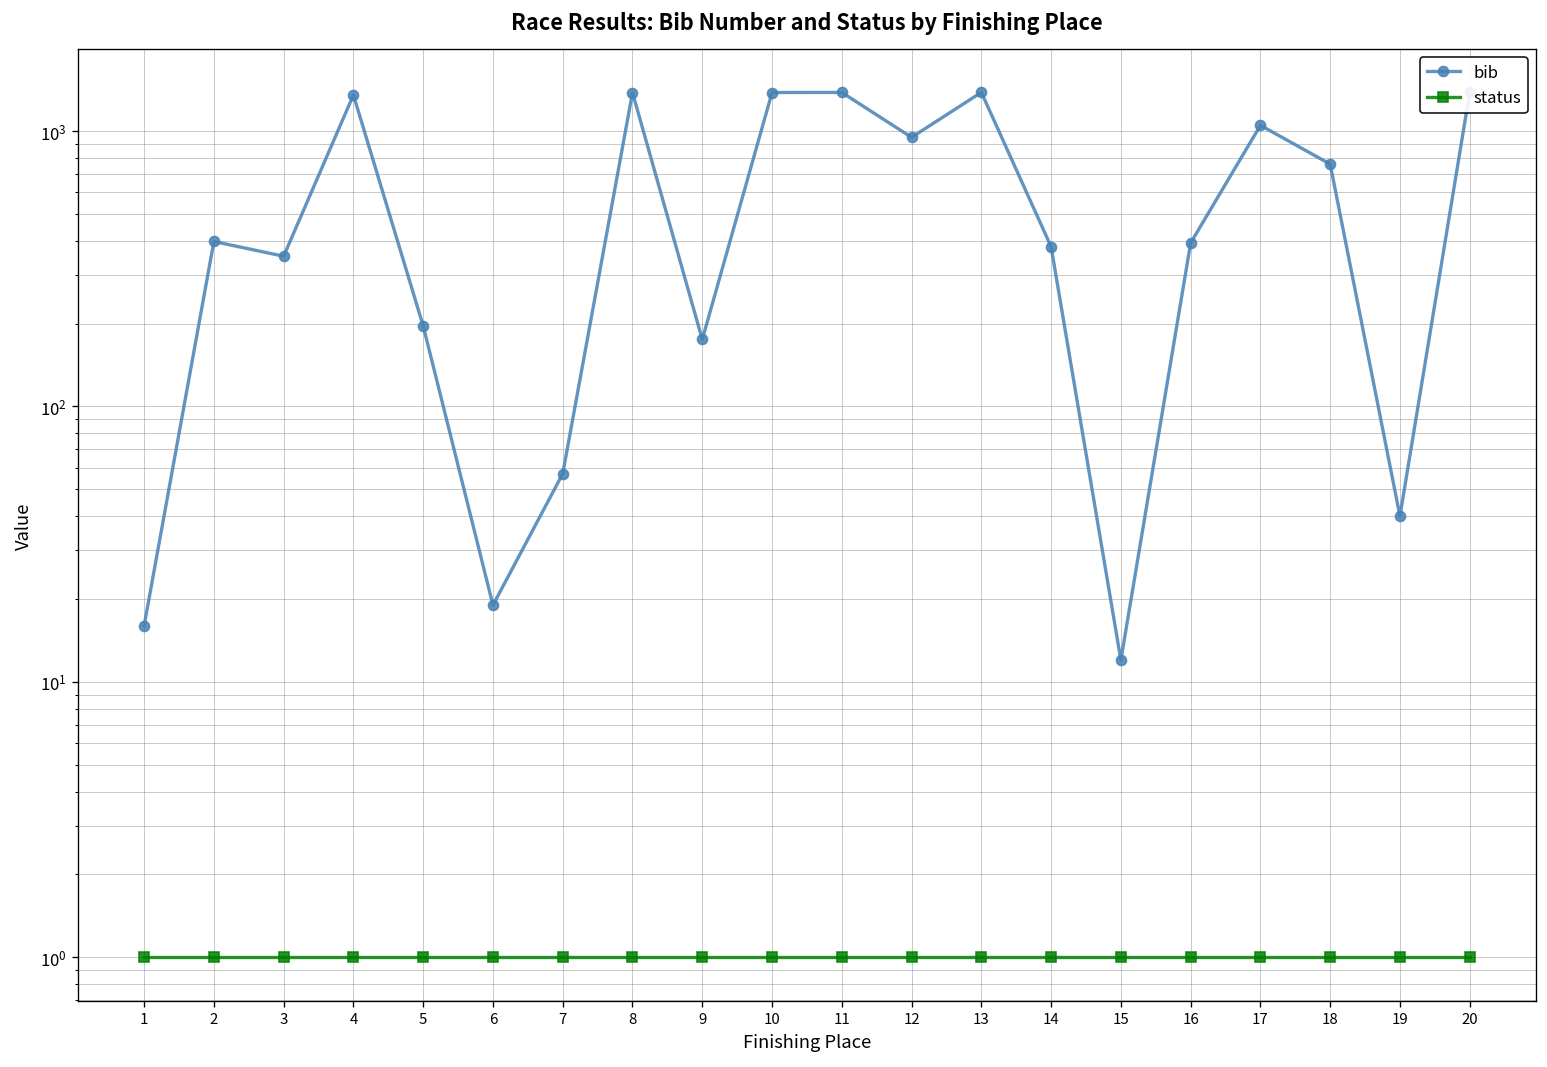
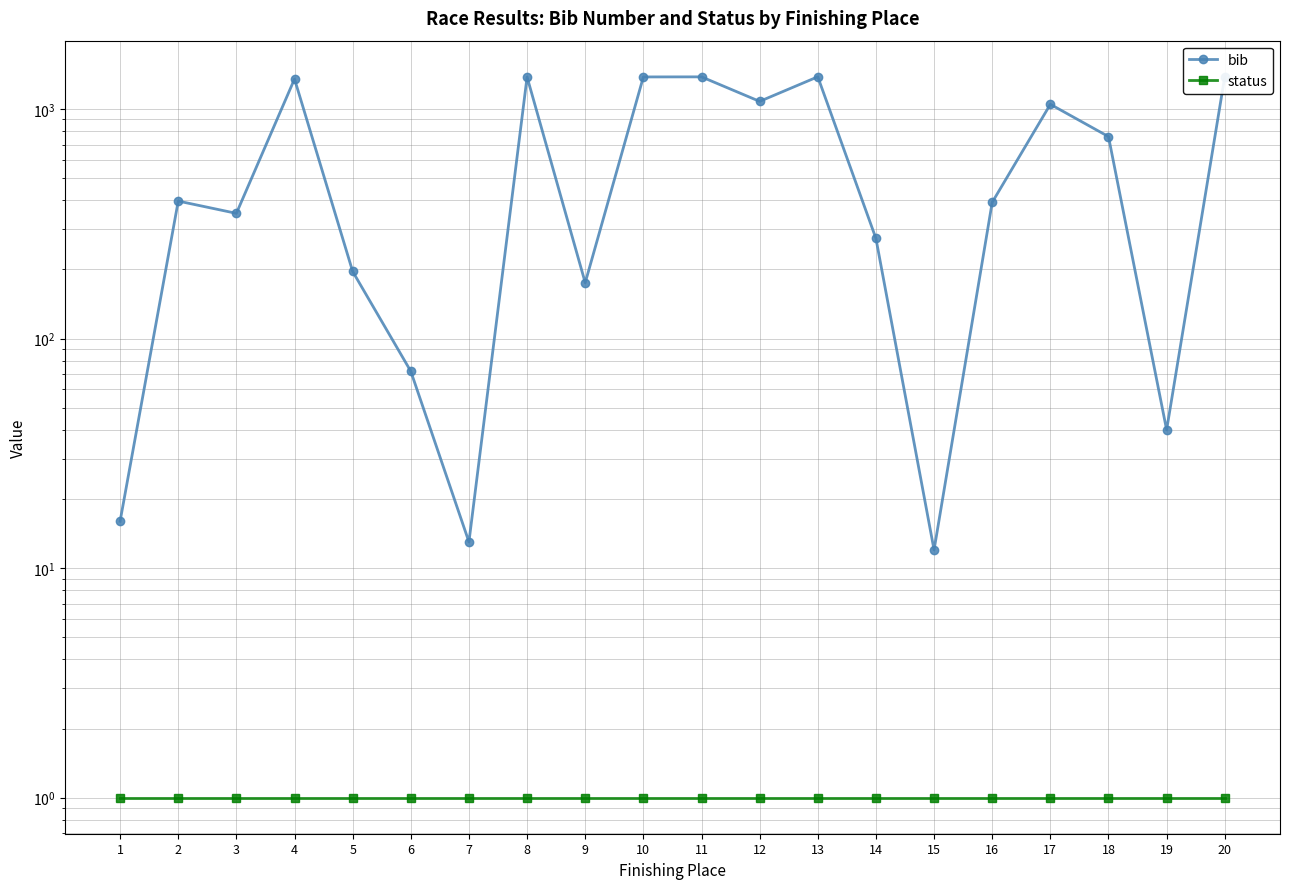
  {
    "bib": {
      "1": 16,
      "2": 400,
      "3": 350,
      "4": 1400,
      "5": 200,
-     "6": 19,
-     "7": 57,
+     "6": 72,
+     "7": 13,
      "8": 1400,
      "9": 180,
      "10": 1400,
      "11": 1400,
-     "12": 950,
+     "12": 1100,
      "13": 1400,
-     "14": 380,
+     "14": 270,
      "15": 12,
      "16": 390,
      "17": 1000,
      "18": 760,
      "19": 40
    },
    "status": {
      "1": 1,
      "2": 1,
      "3": 1,
      "4": 1,
      "5": 1,
      "6": 1,
      "7": 1,
      "8": 1,
      "9": 1,
      "10": 1,
      "11": 1,
      "12": 1,
      "13": 1,
      "14": 1,
      "15": 1,
      "16": 1,
      "17": 1,
      "18": 1,
      "19": 1,
      "20": 1
    }
  }
